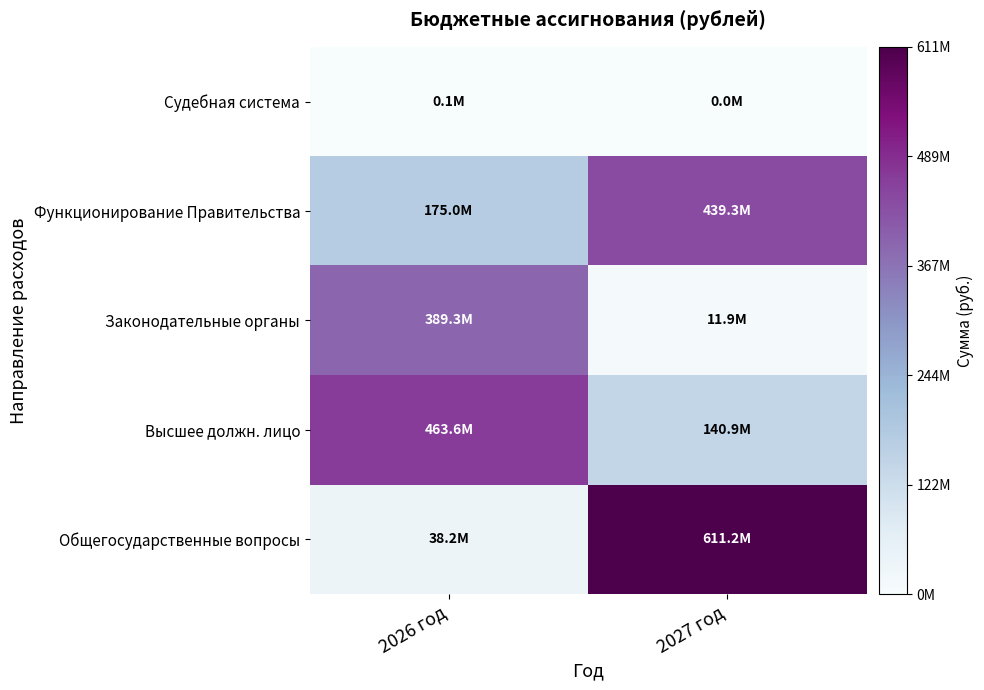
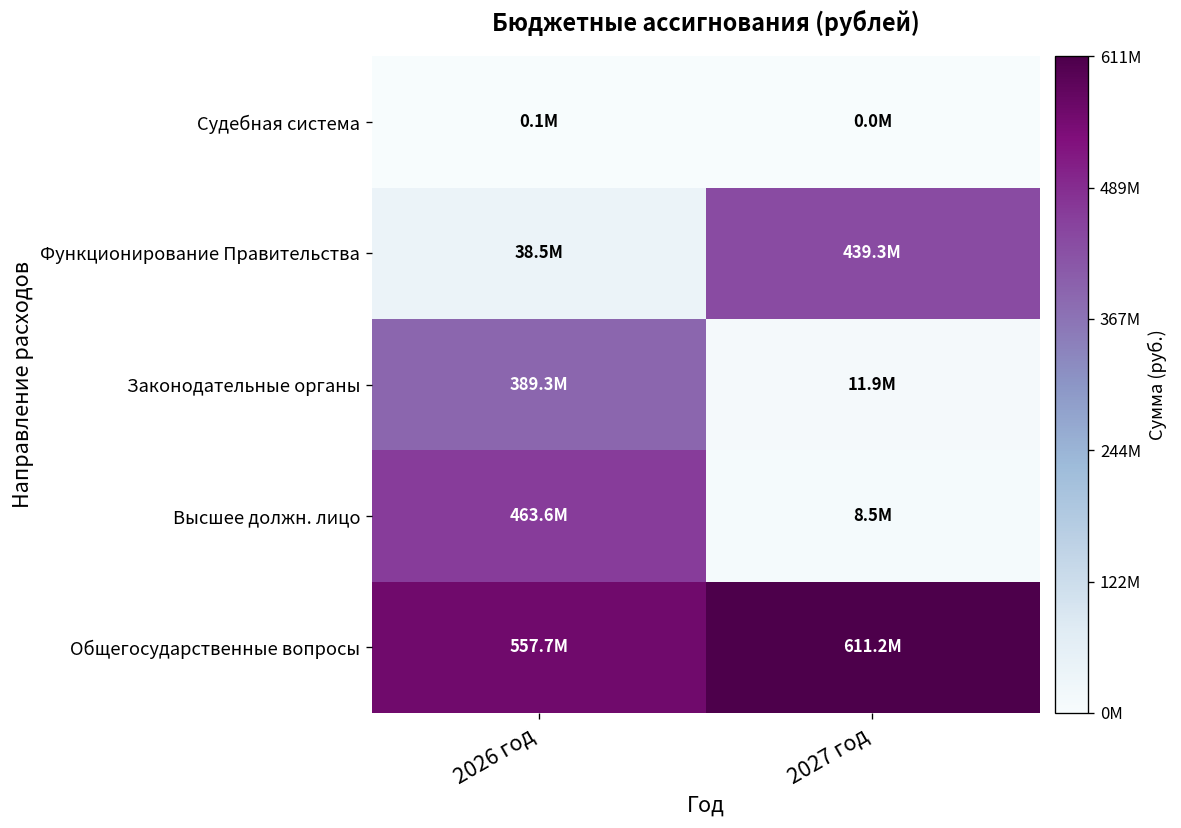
  {
    "Судебная система": {
      "2026 год": "0.1M",
      "2027 год": "0.0M"
    },
    "Функционирование Правительства": {
-     "2026 год": "175.0M",
+     "2026 год": "38.5M",
      "2027 год": "439.3M"
    },
    "Законодательные органы": {
      "2026 год": "389.3M",
      "2027 год": "11.9M"
    },
    "Высшее должн. лицо": {
      "2026 год": "463.6M",
-     "2027 год": "140.9M"
+     "2027 год": "8.5M"
    },
    "Общегосударственные вопросы": {
-     "2026 год": "38.2M",
+     "2026 год": "557.7M",
      "2027 год": "611.2M"
    }
  }
